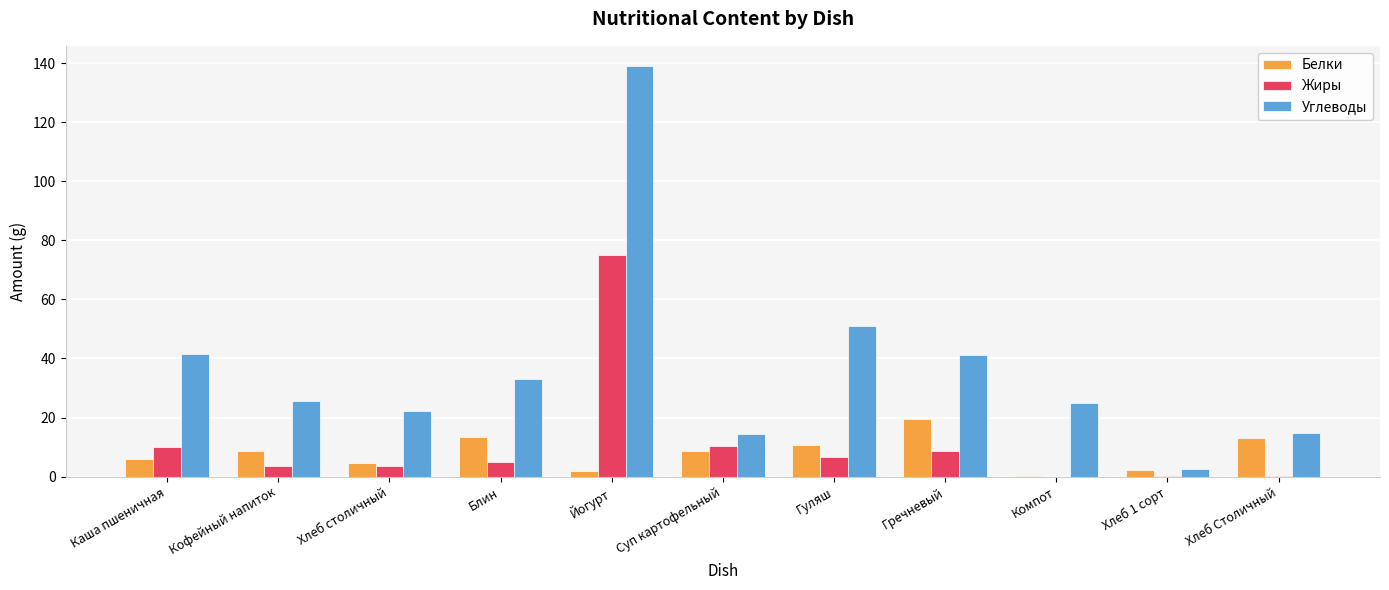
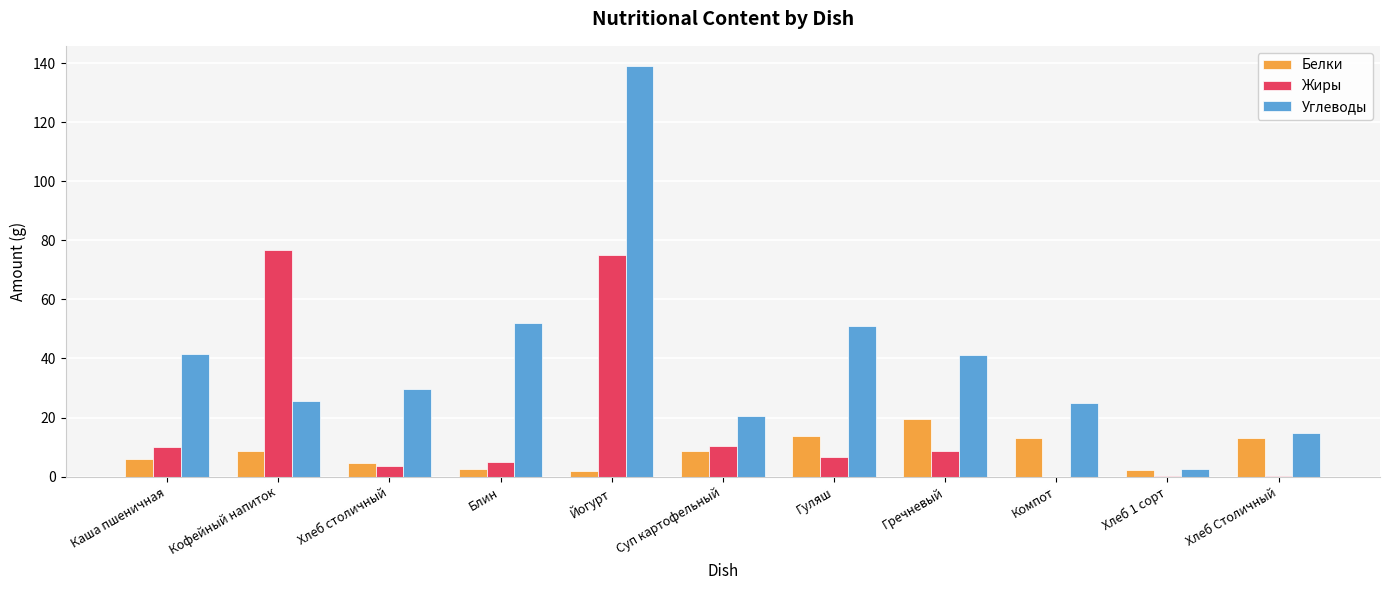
  {
    "Белки": {
      "Каша пшеничная": 6,
      "Кофейный напиток": 9,
      "Хлеб столичный": 5,
-     "Блин": 14,
+     "Блин": 3,
      "Йогурт": 2,
      "Суп картофельный": 9,
-     "Гуляш": 11,
+     "Гуляш": 14,
      "Гречневый": 20,
-     "Компот": 0,
+     "Компот": 13,
      "Хлеб 1 сорт": 2,
      "Хлеб Столичный": 13
    },
    "Жиры": {
      "Каша пшеничная": 10,
-     "Кофейный напиток": 4,
+     "Кофейный напиток": 77,
      "Хлеб столичный": 4,
      "Блин": 5,
      "Йогурт": 75,
      "Суп картофельный": 11,
      "Гуляш": 7,
      "Гречневый": 9,
      "Компот": 0
    },
    "Углеводы": {
      "Каша пшеничная": 41,
      "Кофейный напиток": 25,
-     "Хлеб столичный": 22,
-     "Блин": 33,
+     "Хлеб столичный": 30,
+     "Блин": 52,
      "Йогурт": 139,
-     "Суп картофельный": 14,
+     "Суп картофельный": 21,
      "Гуляш": 51,
      "Гречневый": 41,
      "Компот": 25,
      "Хлеб 1 сорт": 2,
      "Хлеб Столичный": 15
    }
  }
